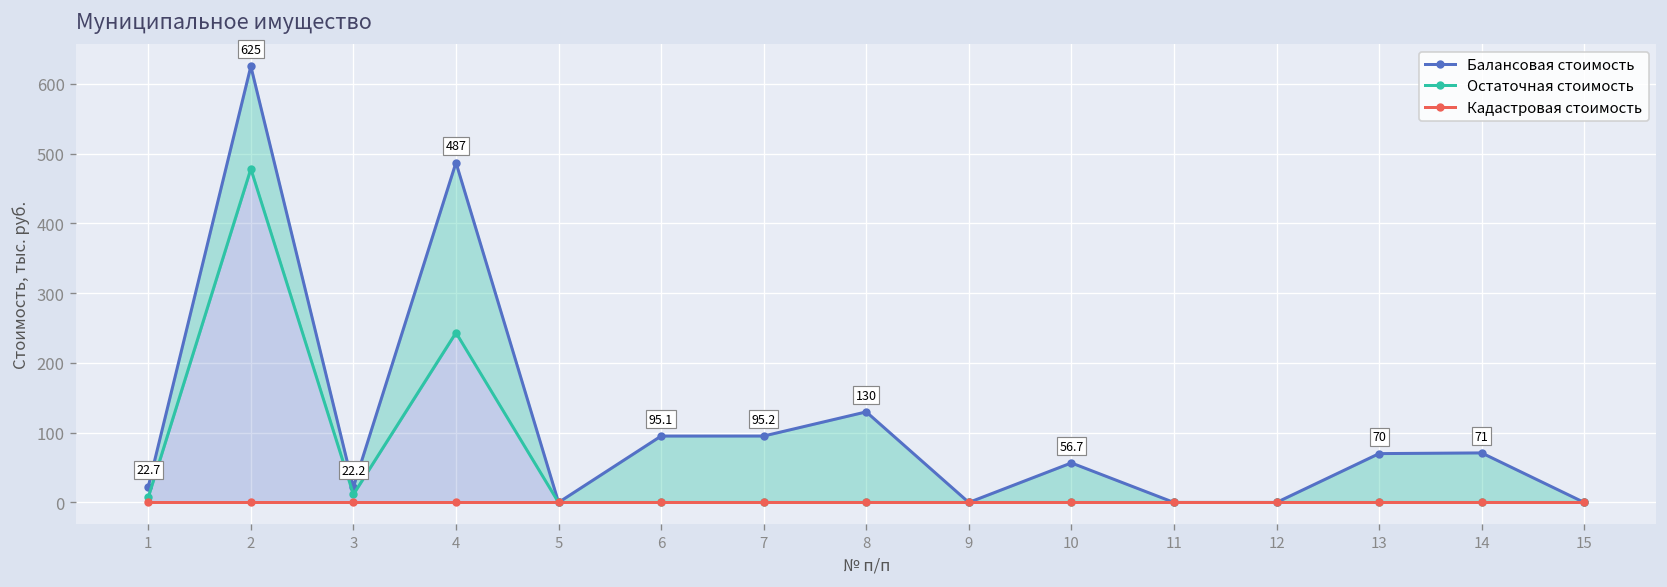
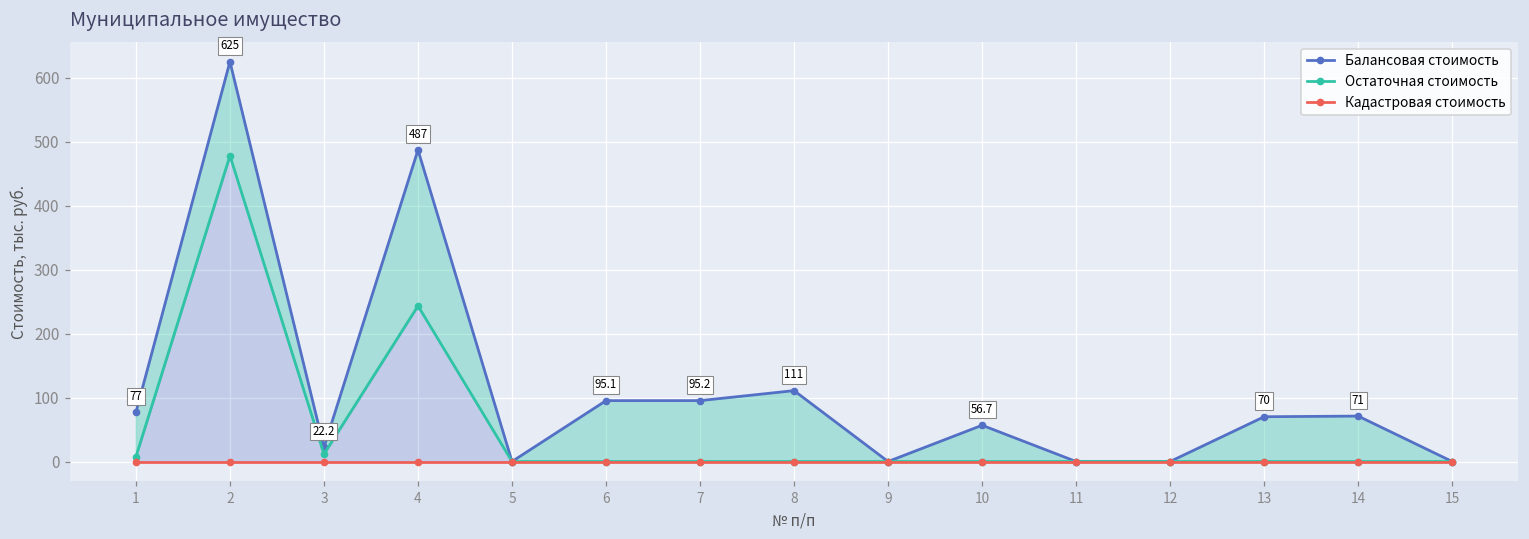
  {
    "Балансовая стоимость": {
-     "1": 22.7,
-     "8": 130
+     "1": 77,
+     "8": 111
    },
    "Остаточная стоимость": {
      "1": 10,
      "2": 480,
      "3": 10,
      "4": 240
    },
    "Кадастровая стоимость": {
      "1": 0,
      "2": 0,
      "3": 0,
      "4": 0
    }
  }
